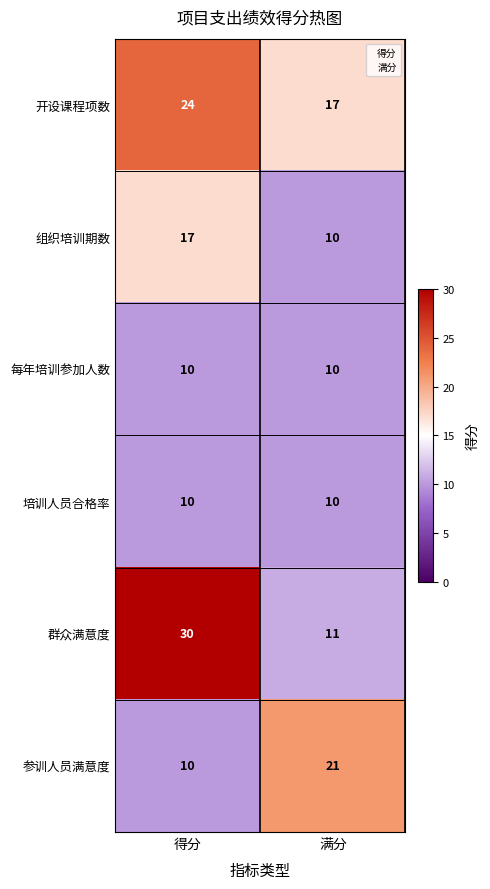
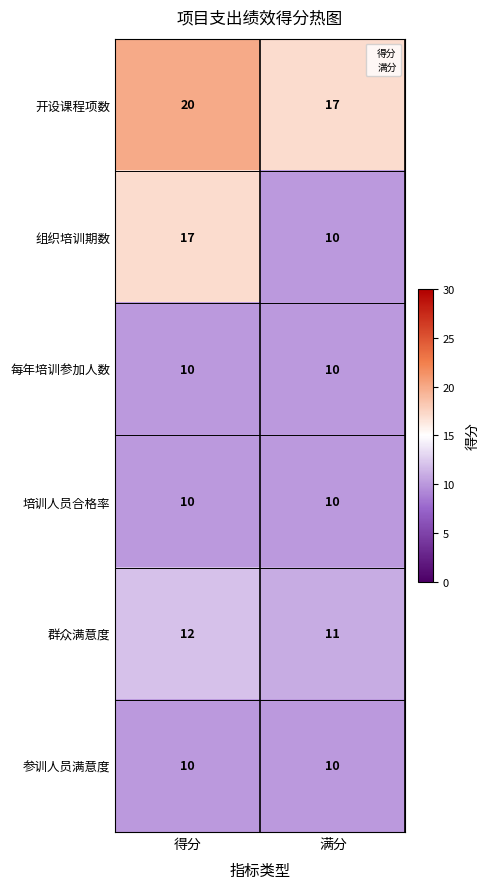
  {
    "开设课程项数": {
-     "得分": 24,
+     "得分": 20,
      "满分": 17
    },
    "组织培训期数": {
      "得分": 17,
      "满分": 10
    },
    "每年培训参加人数": {
      "得分": 10,
      "满分": 10
    },
    "培训人员合格率": {
      "得分": 10,
      "满分": 10
    },
    "群众满意度": {
-     "得分": 30,
+     "得分": 12,
      "满分": 11
    },
    "参训人员满意度": {
      "得分": 10,
-     "满分": 21
+     "满分": 10
    }
  }
